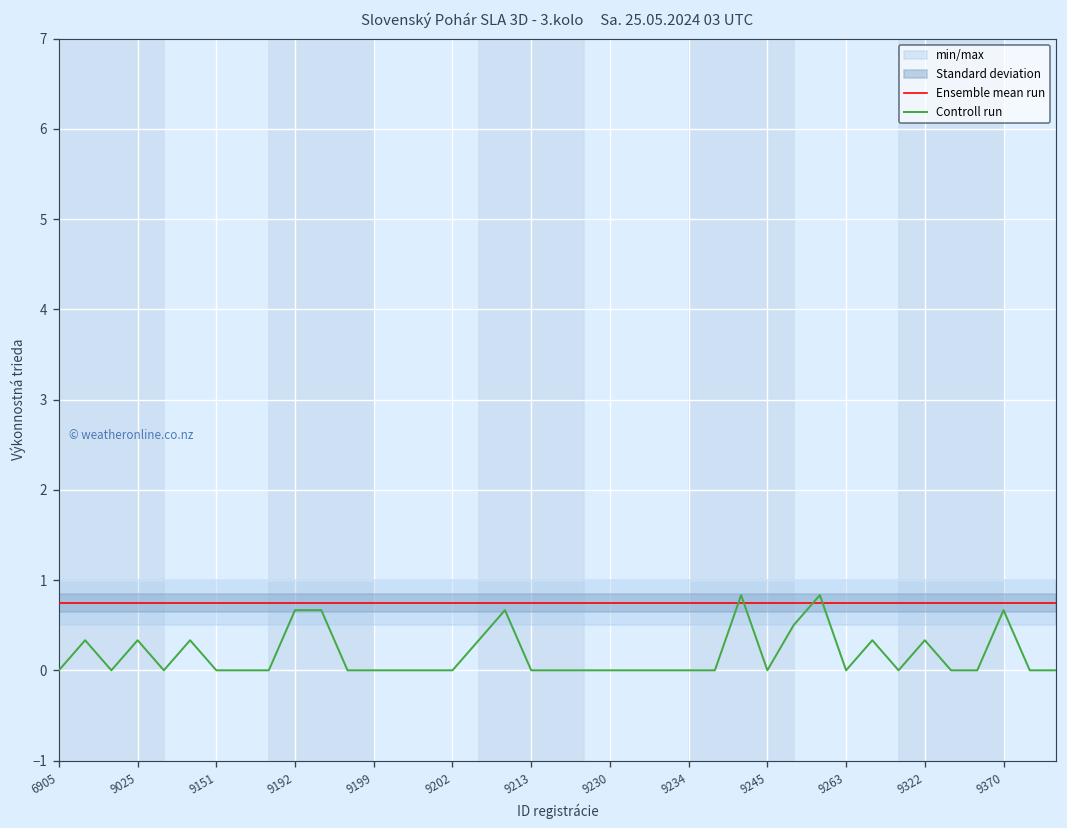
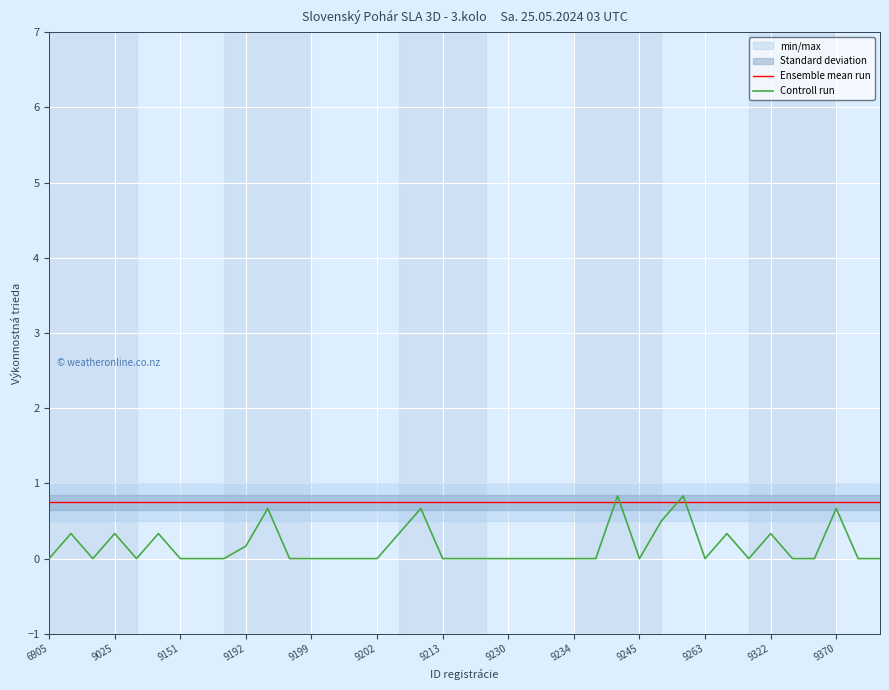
  {
    "Ensemble mean run": {
      "6905": 0.8,
      "9025": 0.8,
      "9151": 0.8,
      "9192": 0.8,
      "9199": 0.8,
      "9202": 0.8,
      "9213": 0.8,
      "9230": 0.8,
      "9234": 0.8,
      "9245": 0.8,
      "9263": 0.8,
      "9322": 0.8,
      "9370": 0.8
    },
    "Controll run": {
      "6905": 0.0,
      "9025": 0.3,
      "9151": 0.0,
-     "9192": 0.7,
+     "9192": 0.2,
      "9199": 0.0,
      "9202": 0.0,
      "9213": 0.0,
      "9230": 0.0,
      "9234": 0.0,
      "9245": 0.0,
      "9263": 0.0,
      "9322": 0.3,
      "9370": 0.7
    }
  }
